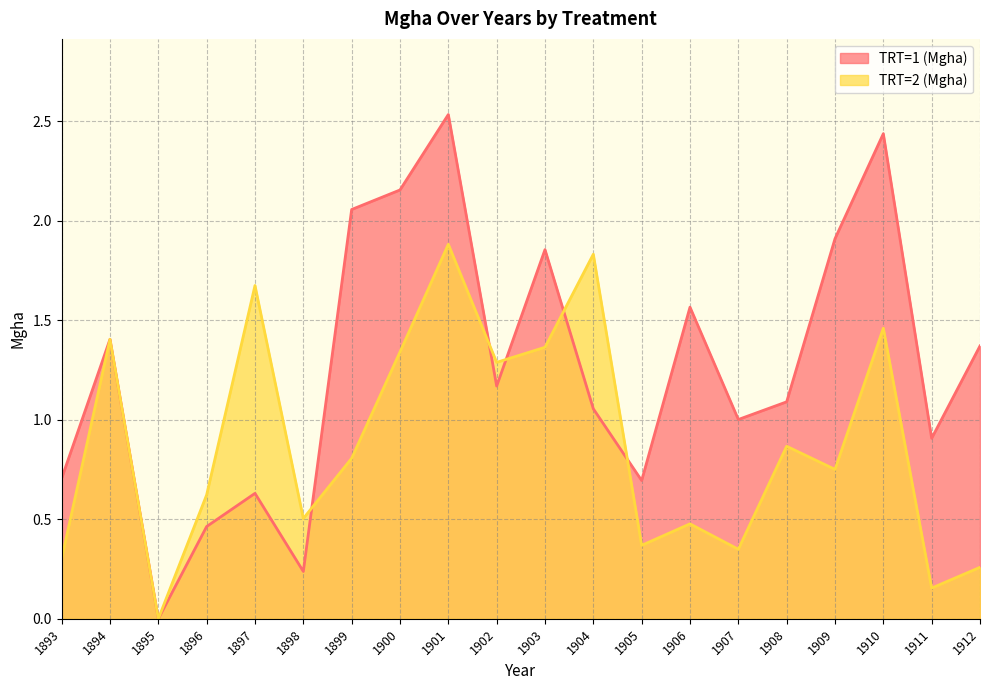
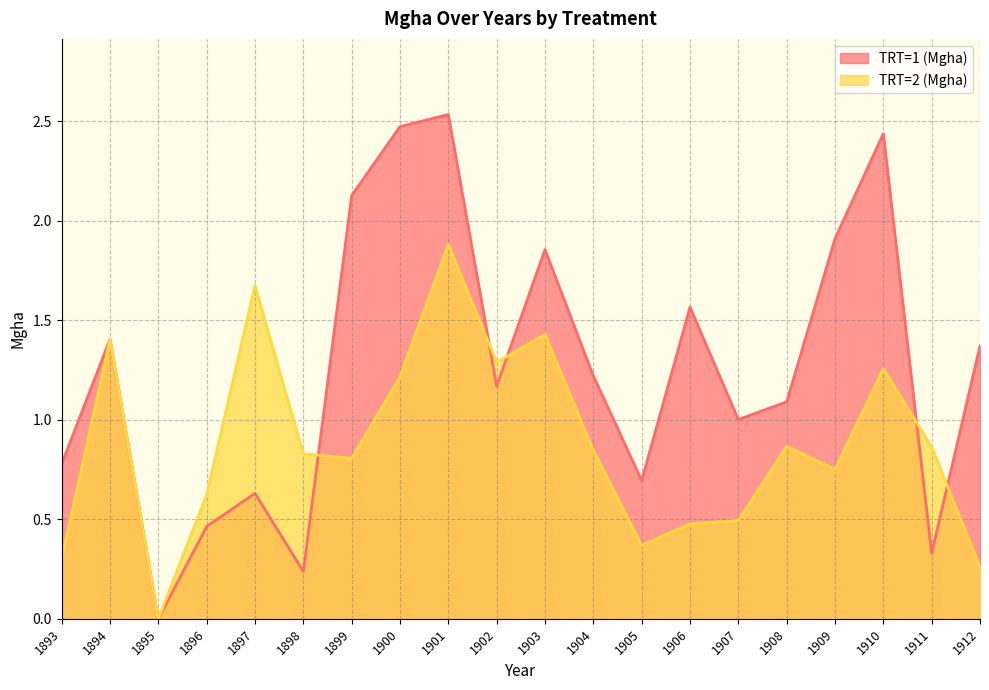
  {
    "TRT=1 (Mgha)": {
-     "1893": 0.71,
+     "1893": 0.78,
      "1896": 0.46,
      "1897": 0.63,
      "1898": 0.24,
-     "1899": 2.06,
-     "1900": 2.15,
+     "1899": 2.13,
+     "1900": 2.47,
      "1901": 2.53,
      "1902": 1.17,
      "1903": 1.85,
-     "1904": 1.06,
+     "1904": 1.22,
      "1905": 0.69,
      "1906": 1.57,
      "1907": 1.00,
      "1908": 1.09,
      "1909": 1.91,
      "1910": 2.44,
-     "1911": 0.91,
+     "1911": 0.33,
      "1912": 1.37
    },
    "TRT=2 (Mgha)": {
      "1893": 0.30,
      "1896": 0.62,
      "1897": 1.67,
-     "1898": 0.50,
+     "1898": 0.83,
      "1899": 0.81,
-     "1900": 1.34,
+     "1900": 1.22,
      "1901": 1.88,
      "1902": 1.29,
-     "1903": 1.36,
-     "1904": 1.83,
+     "1903": 1.43,
+     "1904": 0.85,
      "1905": 0.37,
      "1906": 0.48,
-     "1907": 0.35,
+     "1907": 0.49,
      "1908": 0.87,
      "1909": 0.75,
-     "1910": 1.46,
-     "1911": 0.15,
+     "1910": 1.26,
+     "1911": 0.86,
      "1912": 0.26
    }
  }
